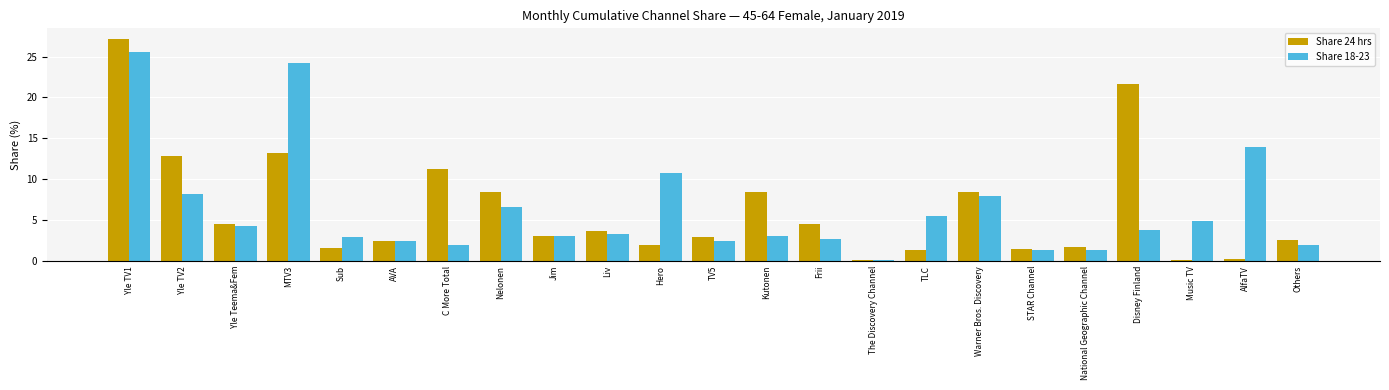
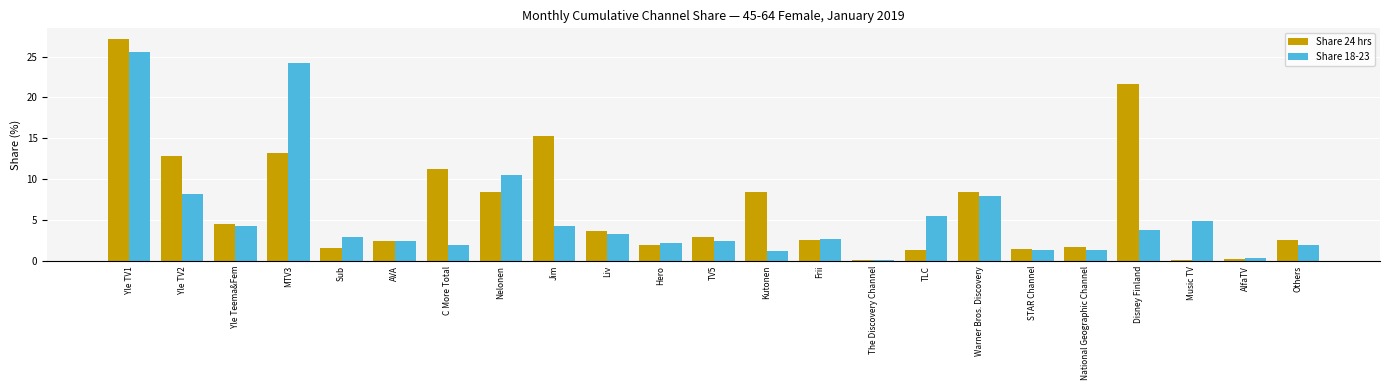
  {
    "Share 24 hrs": {
      "Yle TV1": 27,
      "Yle TV2": 13,
      "Yle Teema&Fem": 5,
      "MTV3": 13,
      "Sub": 2,
      "AVA": 3,
      "C More Total": 11,
      "Nelonen": 9,
-     "Jim": 3,
+     "Jim": 15,
      "Liv": 4,
      "Hero": 2,
      "TV5": 3,
      "Kutonen": 9,
-     "Frii": 5,
+     "Frii": 3,
      "TLC": 1,
      "Warner Bros. Discovery": 8,
      "STAR Channel": 2,
      "National Geographic Channel": 2,
      "Disney Finland": 22,
      "Others": 3
    },
    "Share 18-23": {
      "Yle TV1": 26,
      "Yle TV2": 8,
      "Yle Teema&Fem": 4,
      "MTV3": 24,
      "Sub": 3,
      "AVA": 3,
      "C More Total": 2,
-     "Nelonen": 7,
-     "Jim": 3,
+     "Nelonen": 11,
+     "Jim": 4,
      "Liv": 3,
-     "Hero": 11,
+     "Hero": 2,
      "TV5": 2,
-     "Kutonen": 3,
+     "Kutonen": 1,
      "Frii": 3,
      "TLC": 6,
      "Warner Bros. Discovery": 8,
      "STAR Channel": 1,
      "National Geographic Channel": 1,
      "Disney Finland": 4,
      "Music TV": 5,
-     "AlfaTV": 14,
+     "AlfaTV": 0,
      "Others": 2
    }
  }
